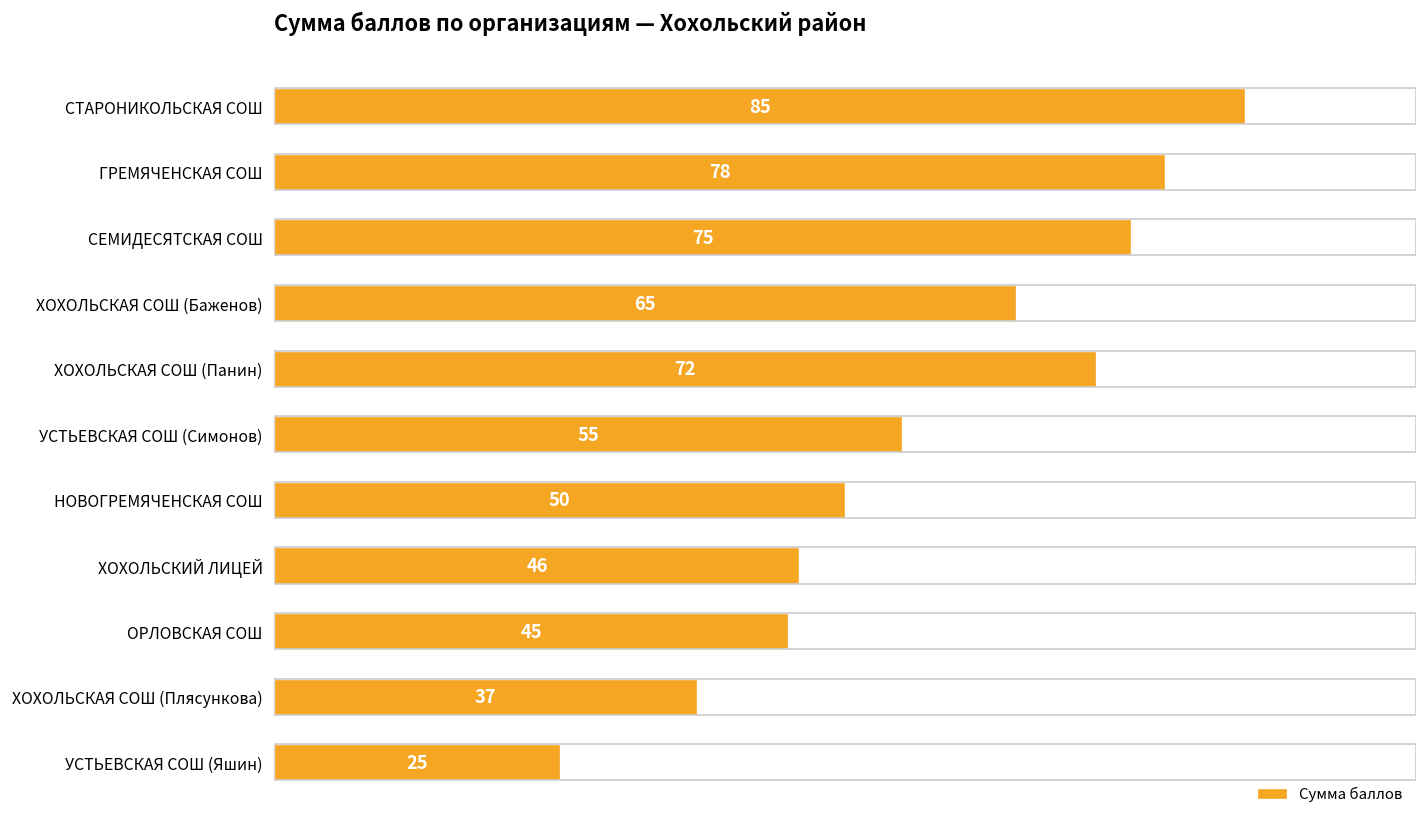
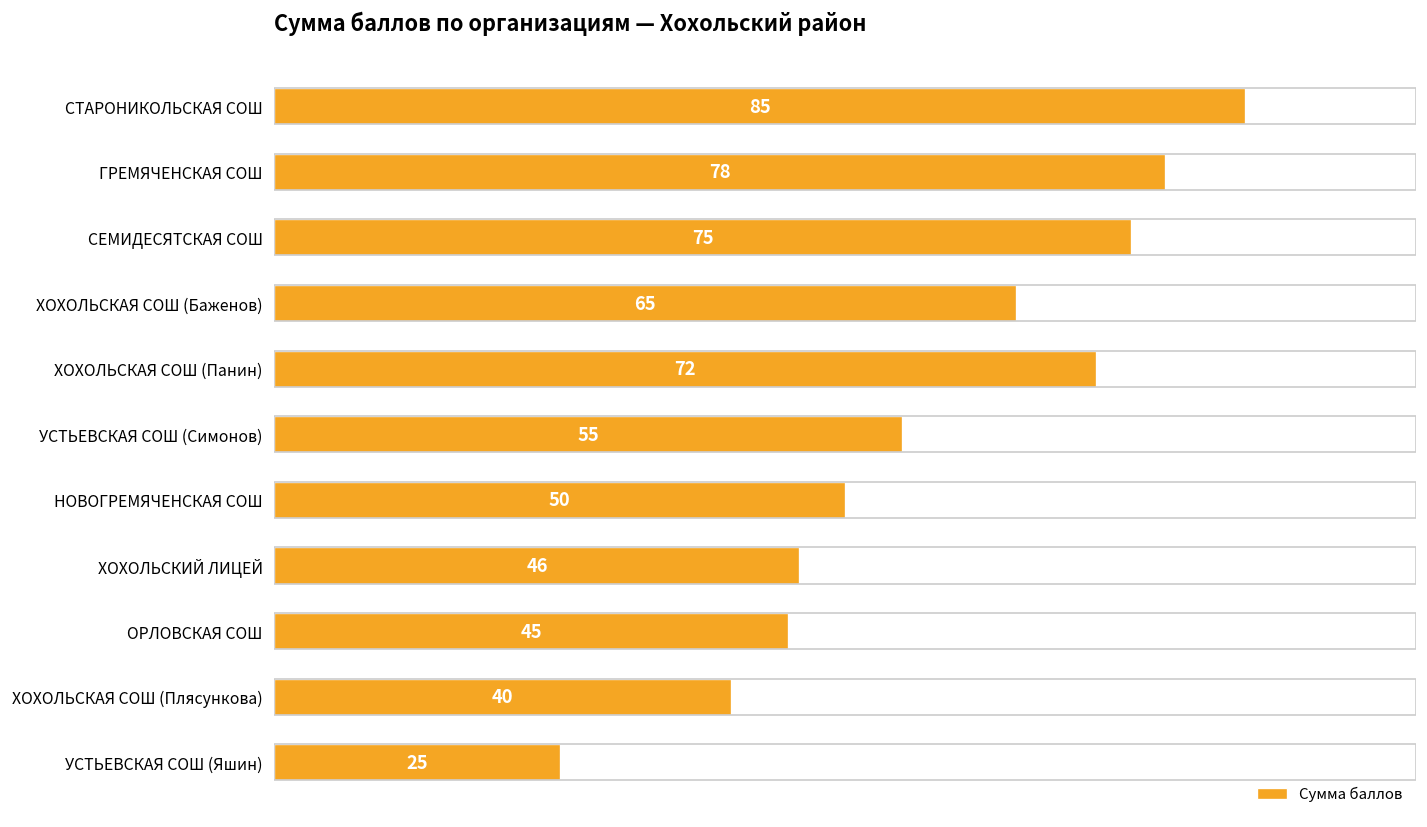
  {
    "СТАРОНИКОЛЬСКАЯ СОШ": 85,
    "ГРЕМЯЧЕНСКАЯ СОШ": 78,
    "СЕМИДЕСЯТСКАЯ СОШ": 75,
    "ХОХОЛЬСКАЯ СОШ (Баженов)": 65,
    "ХОХОЛЬСКАЯ СОШ (Панин)": 72,
    "УСТЬЕВСКАЯ СОШ (Симонов)": 55,
    "НОВОГРЕМЯЧЕНСКАЯ СОШ": 50,
    "ХОХОЛЬСКИЙ ЛИЦЕЙ": 46,
    "ОРЛОВСКАЯ СОШ": 45,
-   "ХОХОЛЬСКАЯ СОШ (Плясункова)": 37,
+   "ХОХОЛЬСКАЯ СОШ (Плясункова)": 40,
    "УСТЬЕВСКАЯ СОШ (Яшин)": 25
  }
